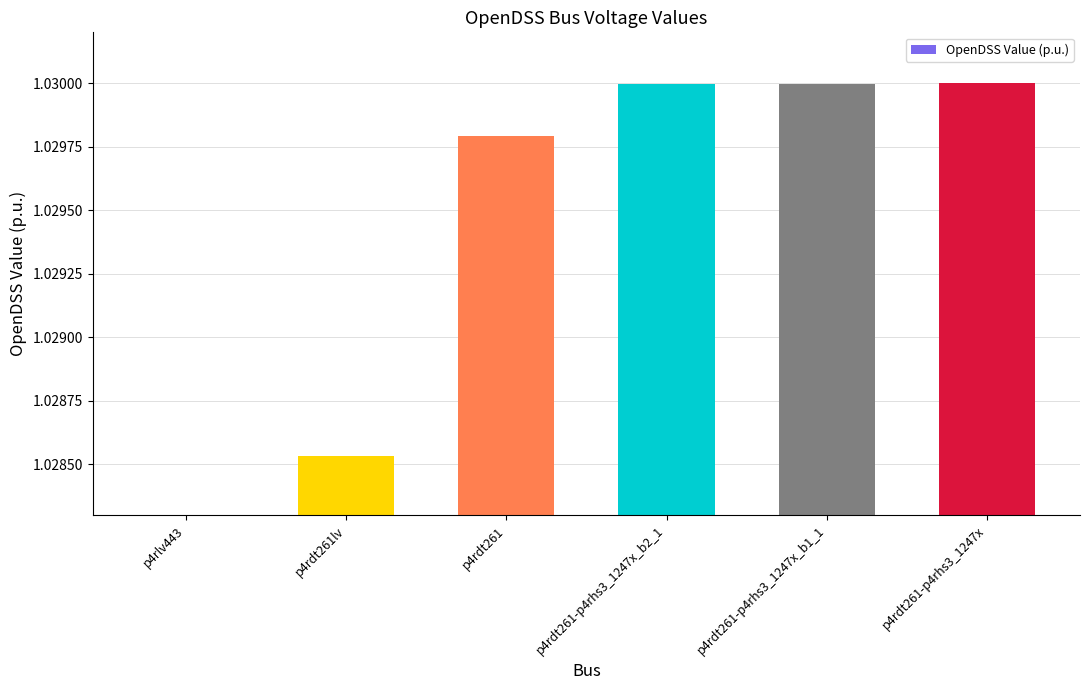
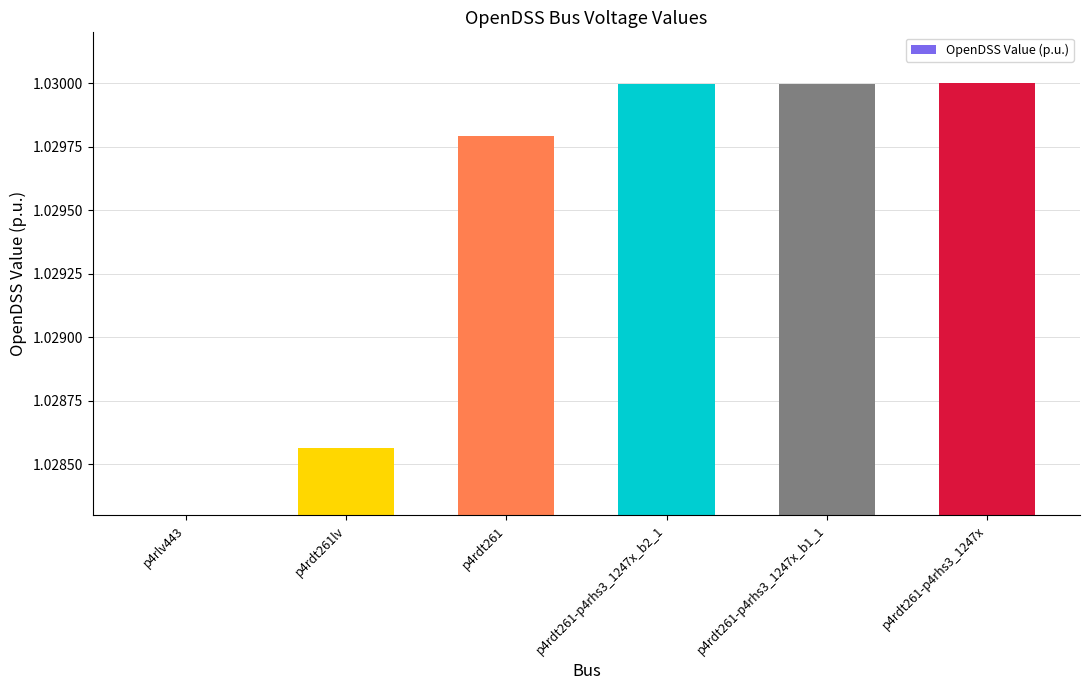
  {
-   "p4rdt261lv": 1.02853,
+   "p4rdt261lv": 1.02856,
    "p4rdt261": 1.02979,
    "p4rdt261-p4rhs3_1247x_b2_1": 1.03000,
    "p4rdt261-p4rhs3_1247x_b1_1": 1.03000,
    "p4rdt261-p4rhs3_1247x": 1.03000
  }
